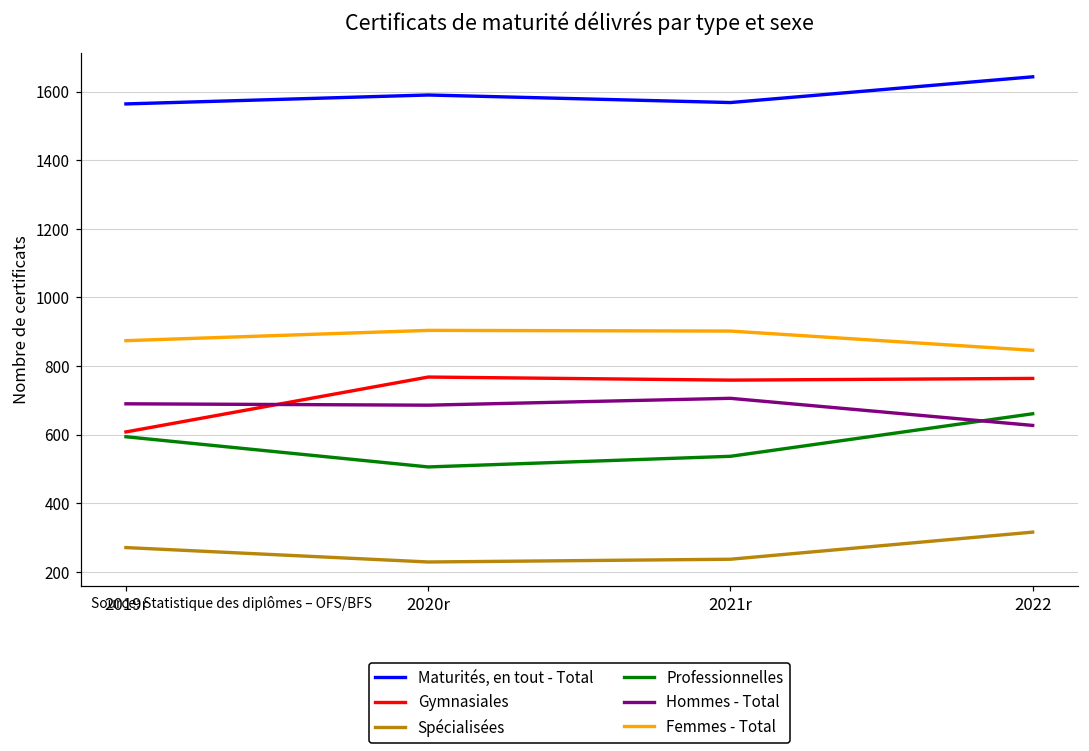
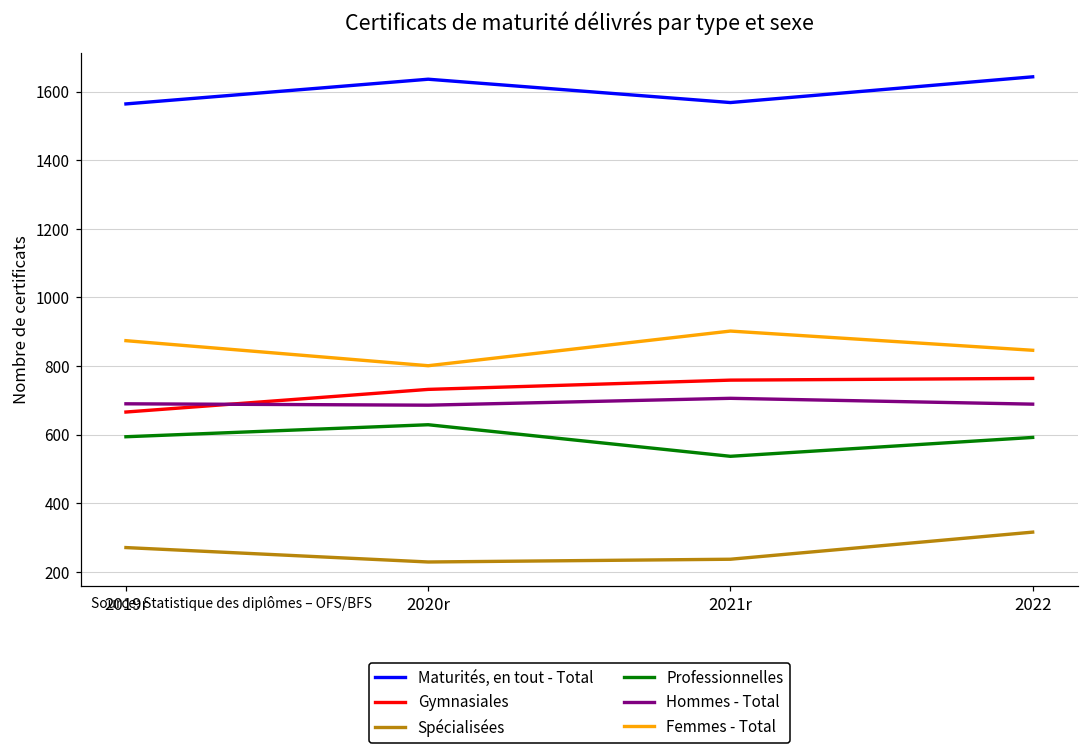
  {
    "Maturités, en tout - Total": {
      "2019r": 1560,
-     "2020r": 1590,
+     "2020r": 1640,
      "2021r": 1570,
      "2022": 1640
    },
    "Gymnasiales": {
-     "2019r": 610,
-     "2020r": 770,
+     "2019r": 670,
+     "2020r": 730,
      "2021r": 760,
      "2022": 760
    },
    "Spécialisées": {
      "2019r": 270,
      "2020r": 230,
      "2021r": 240,
      "2022": 320
    },
    "Professionnelles": {
      "2019r": 590,
-     "2020r": 510,
+     "2020r": 630,
      "2021r": 540,
-     "2022": 660
+     "2022": 590
    },
    "Hommes - Total": {
      "2019r": 690,
      "2020r": 690,
      "2021r": 710,
-     "2022": 630
+     "2022": 690
    },
    "Femmes - Total": {
      "2019r": 870,
-     "2020r": 900,
+     "2020r": 800,
      "2021r": 900,
      "2022": 850
    }
  }
